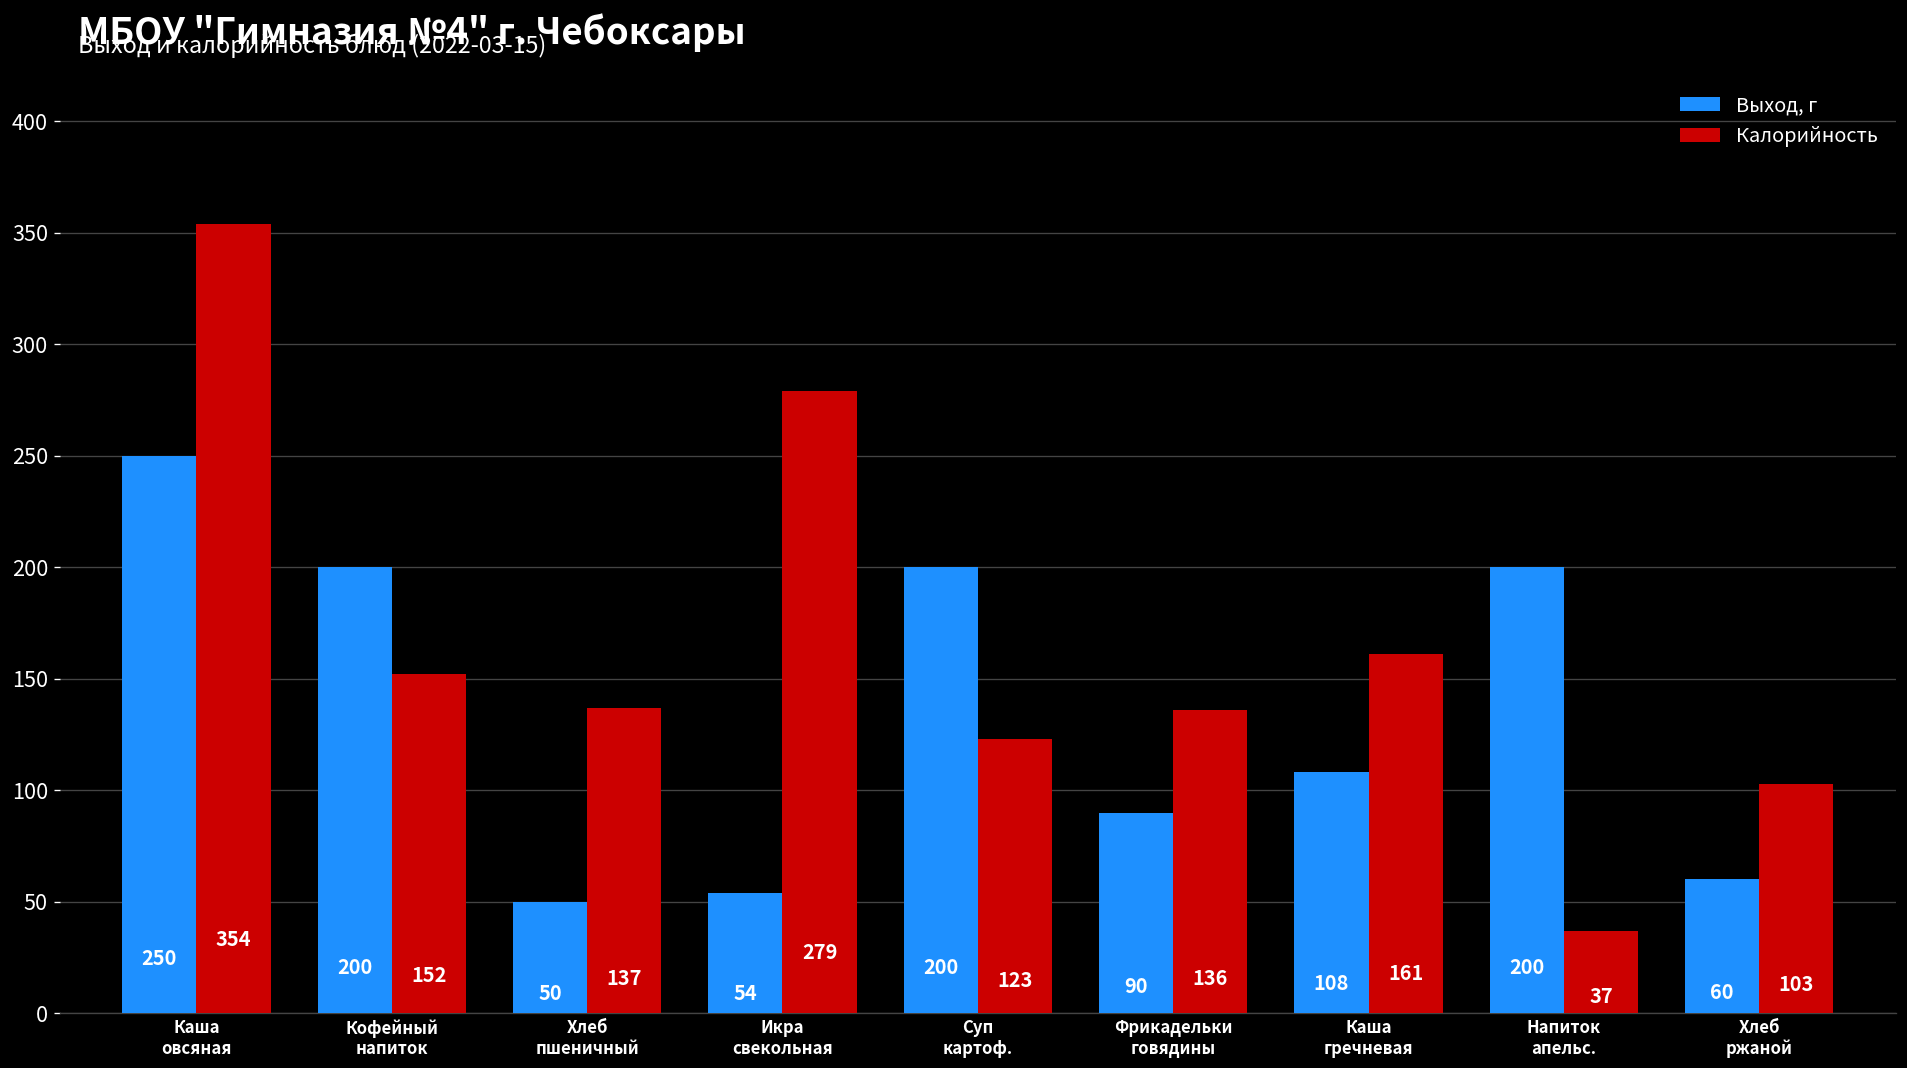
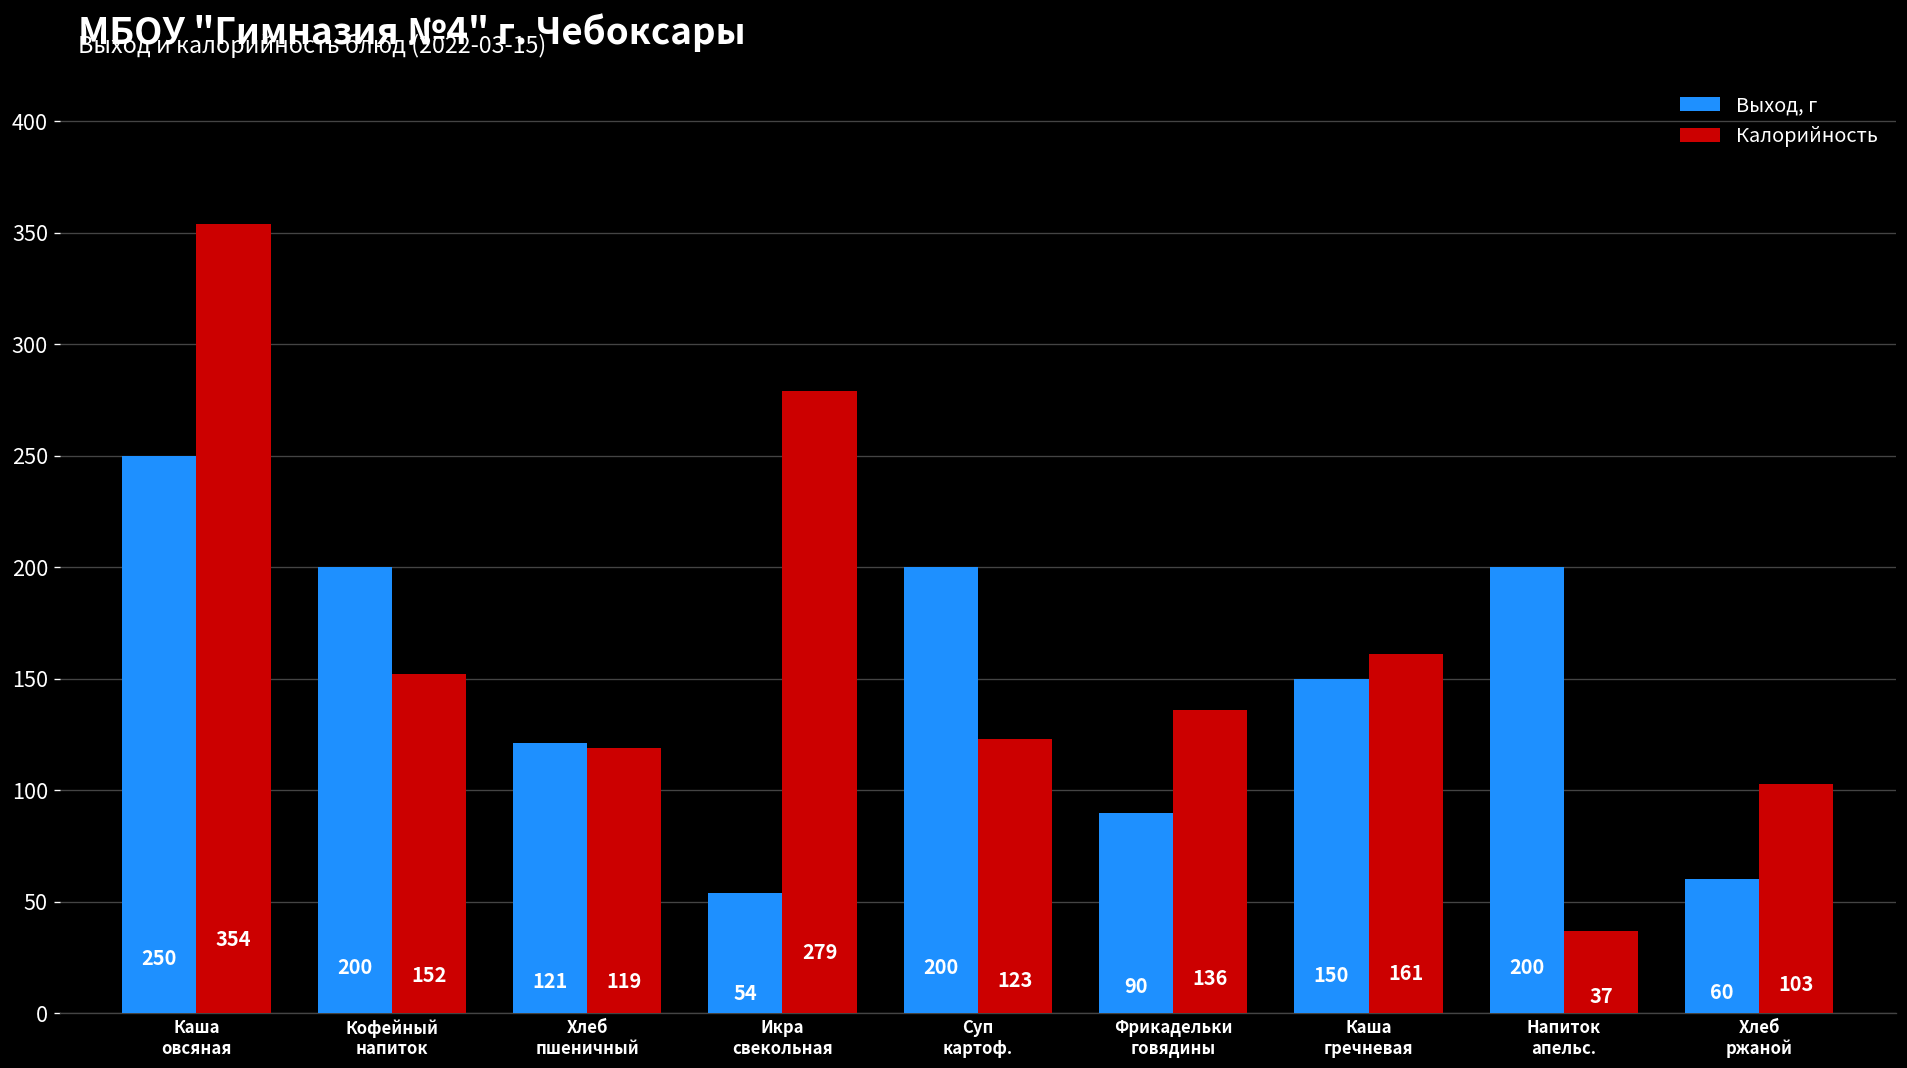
  {
    "Выход, г": {
      "Каша овсяная": 250,
      "Кофейный напиток": 200,
-     "Хлеб пшеничный": 50,
+     "Хлеб пшеничный": 121,
      "Икра свекольная": 54,
      "Суп картоф.": 200,
      "Фрикадельки говядины": 90,
-     "Каша гречневая": 108,
+     "Каша гречневая": 150,
      "Напиток апельс.": 200,
      "Хлеб ржаной": 60
    },
    "Калорийность": {
      "Каша овсяная": 354,
      "Кофейный напиток": 152,
-     "Хлеб пшеничный": 137,
+     "Хлеб пшеничный": 119,
      "Икра свекольная": 279,
      "Суп картоф.": 123,
      "Фрикадельки говядины": 136,
      "Каша гречневая": 161,
      "Напиток апельс.": 37,
      "Хлеб ржаной": 103
    }
  }
